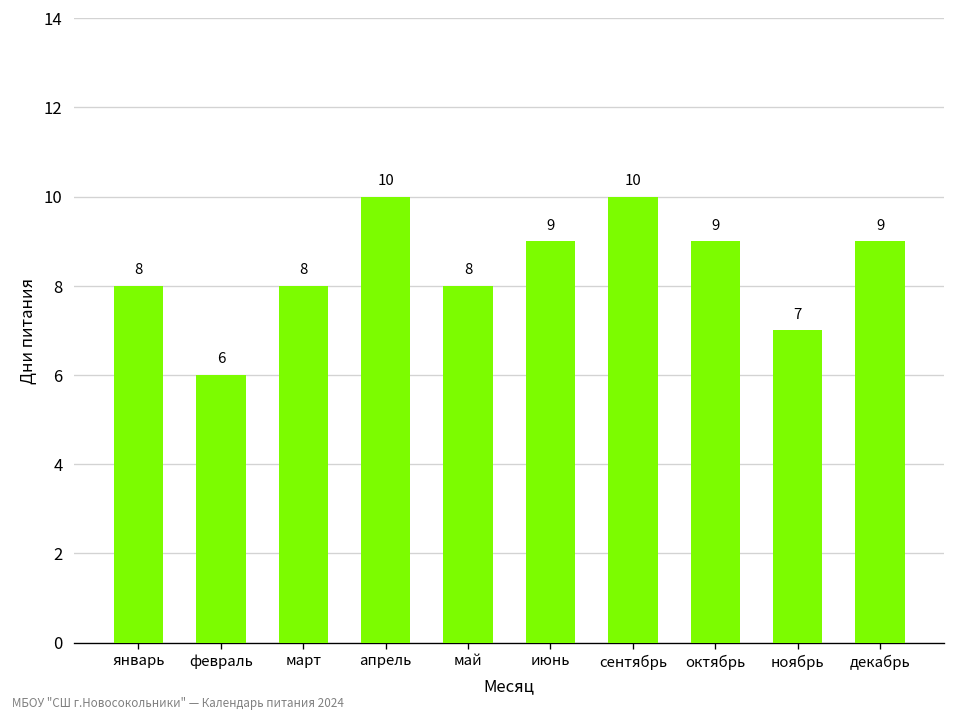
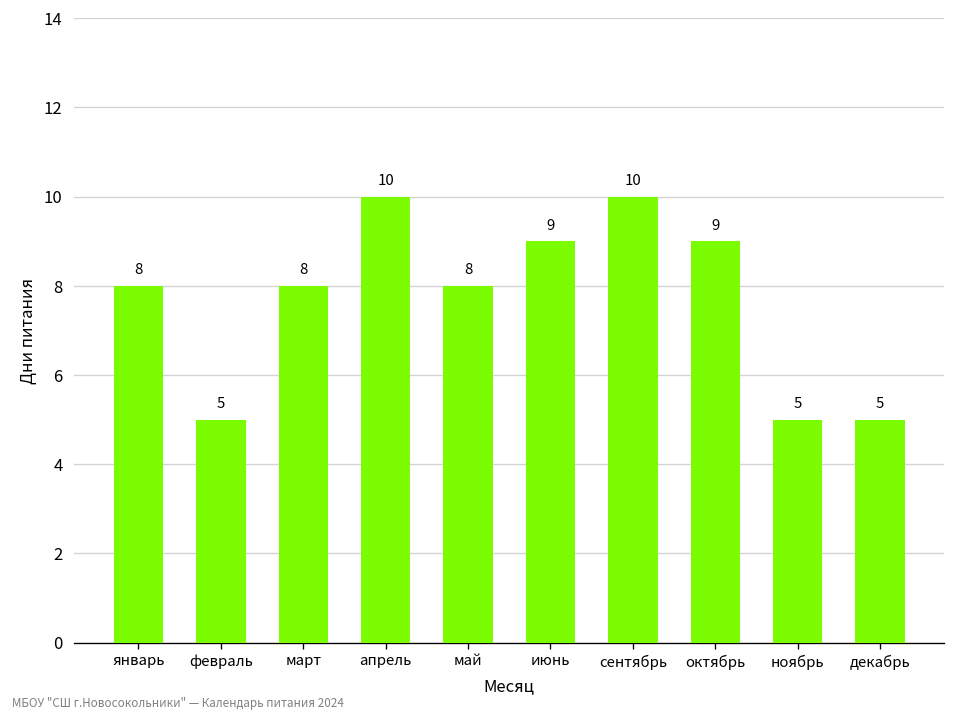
  {
    "январь": 8,
-   "февраль": 6,
+   "февраль": 5,
    "март": 8,
    "апрель": 10,
    "май": 8,
    "июнь": 9,
    "сентябрь": 10,
    "октябрь": 9,
-   "ноябрь": 7,
-   "декабрь": 9
+   "ноябрь": 5,
+   "декабрь": 5
  }
